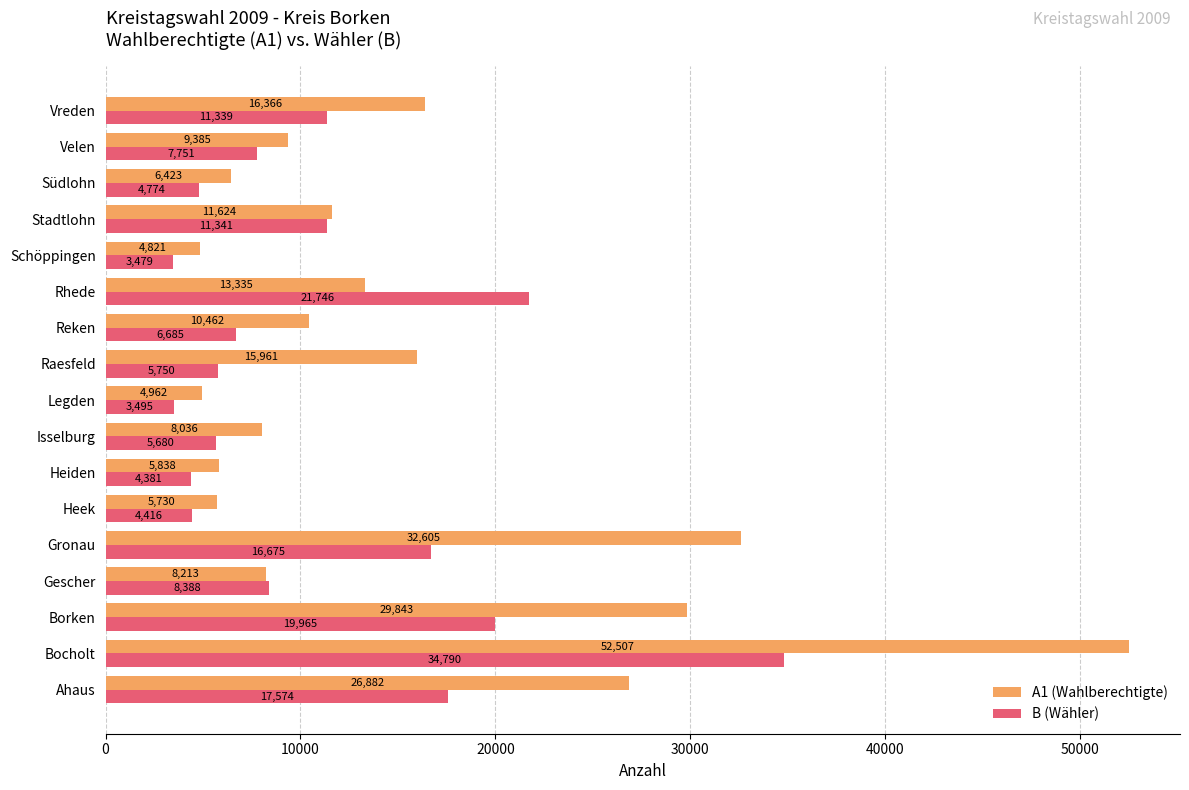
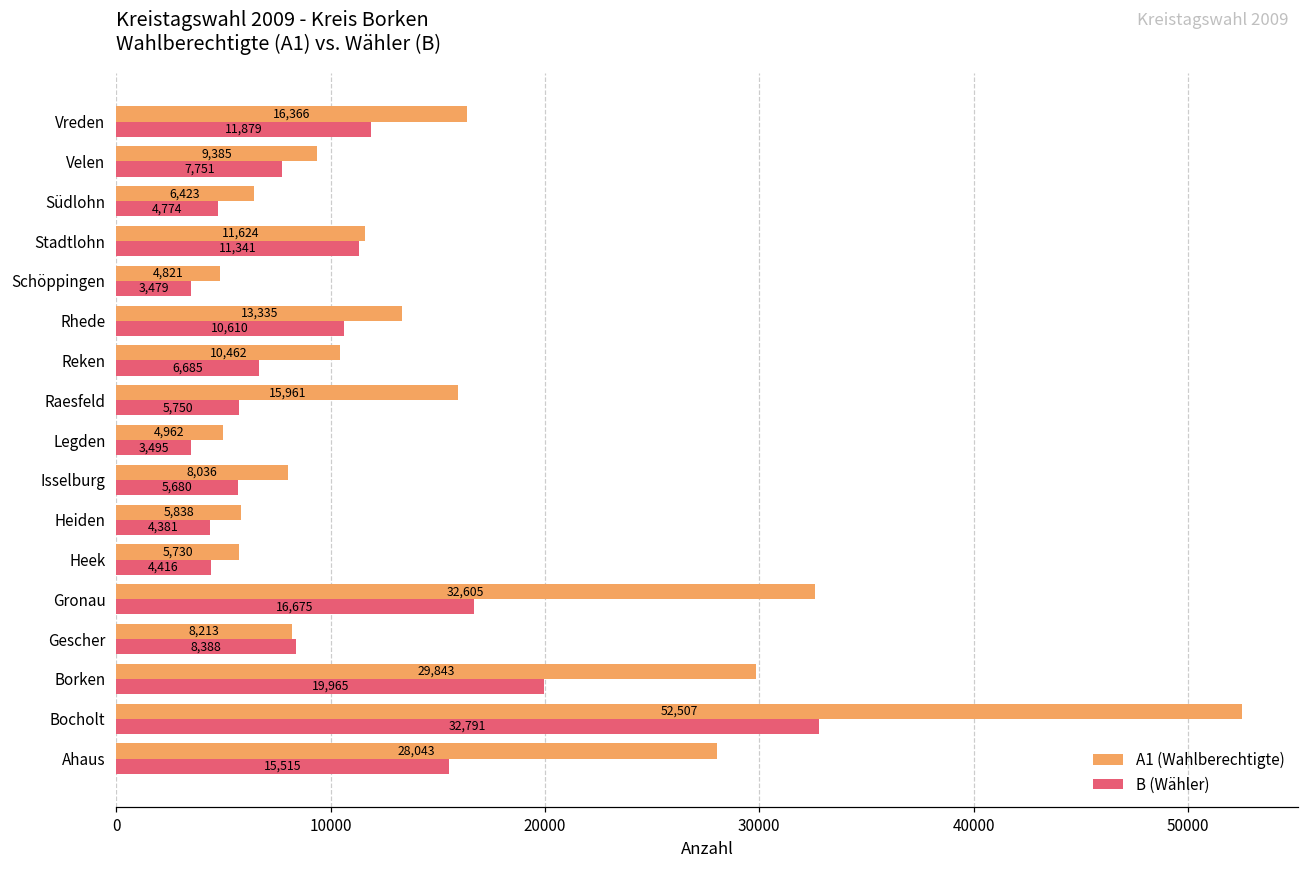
  {
    "A1 (Wahlberechtigte)": {
      "Vreden": "16,366",
      "Velen": "9,385",
      "Südlohn": "6,423",
      "Stadtlohn": "11,624",
      "Schöppingen": "4,821",
      "Rhede": "13,335",
      "Reken": "10,462",
      "Raesfeld": "15,961",
      "Legden": "4,962",
      "Isselburg": "8,036",
      "Heiden": "5,838",
      "Heek": "5,730",
      "Gronau": "32,605",
      "Gescher": "8,213",
      "Borken": "29,843",
      "Bocholt": "52,507",
-     "Ahaus": "26,882"
+     "Ahaus": "28,043"
    },
    "B (Wähler)": {
-     "Vreden": "11,339",
+     "Vreden": "11,879",
      "Velen": "7,751",
      "Südlohn": "4,774",
      "Stadtlohn": "11,341",
      "Schöppingen": "3,479",
-     "Rhede": "21,746",
+     "Rhede": "10,610",
      "Reken": "6,685",
      "Raesfeld": "5,750",
      "Legden": "3,495",
      "Isselburg": "5,680",
      "Heiden": "4,381",
      "Heek": "4,416",
      "Gronau": "16,675",
      "Gescher": "8,388",
      "Borken": "19,965",
-     "Bocholt": "34,790",
-     "Ahaus": "17,574"
+     "Bocholt": "32,791",
+     "Ahaus": "15,515"
    }
  }
